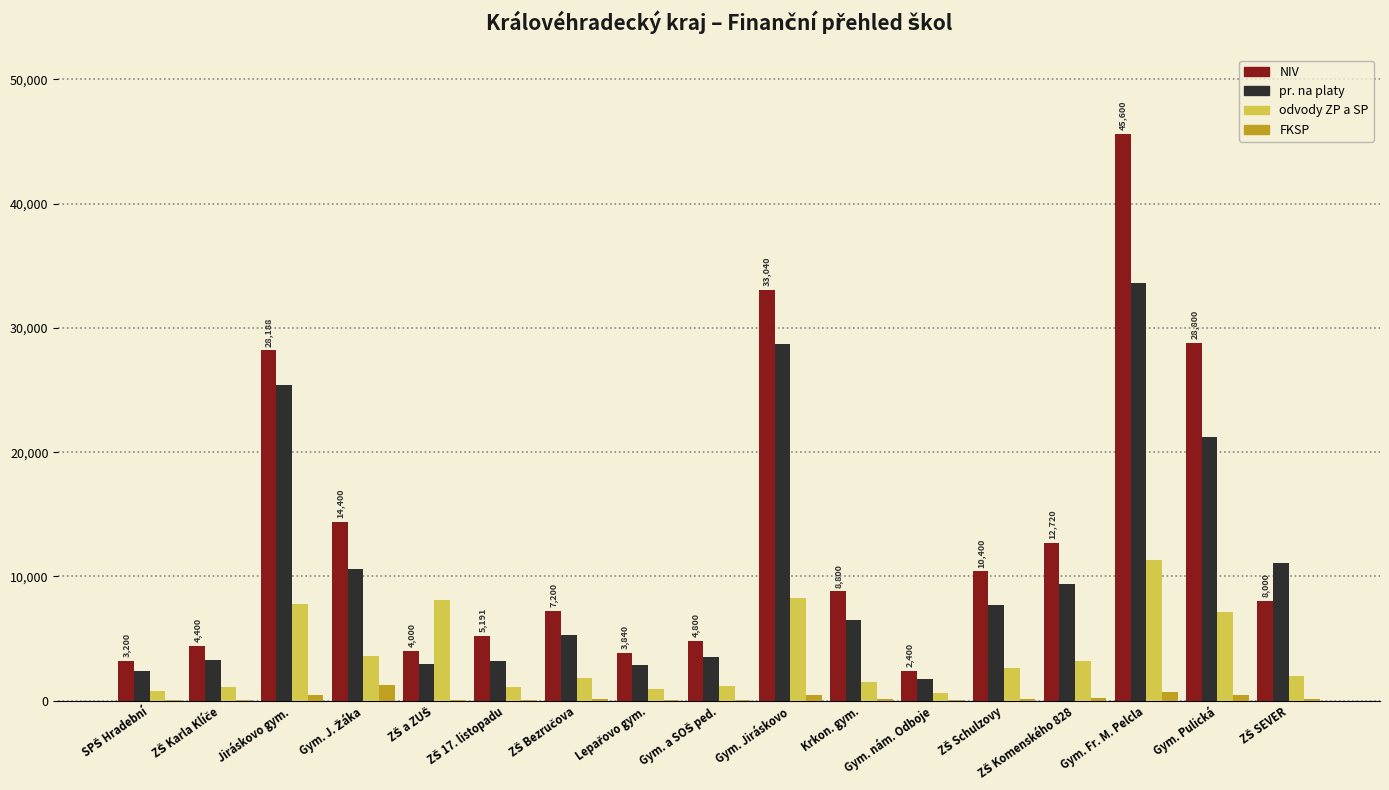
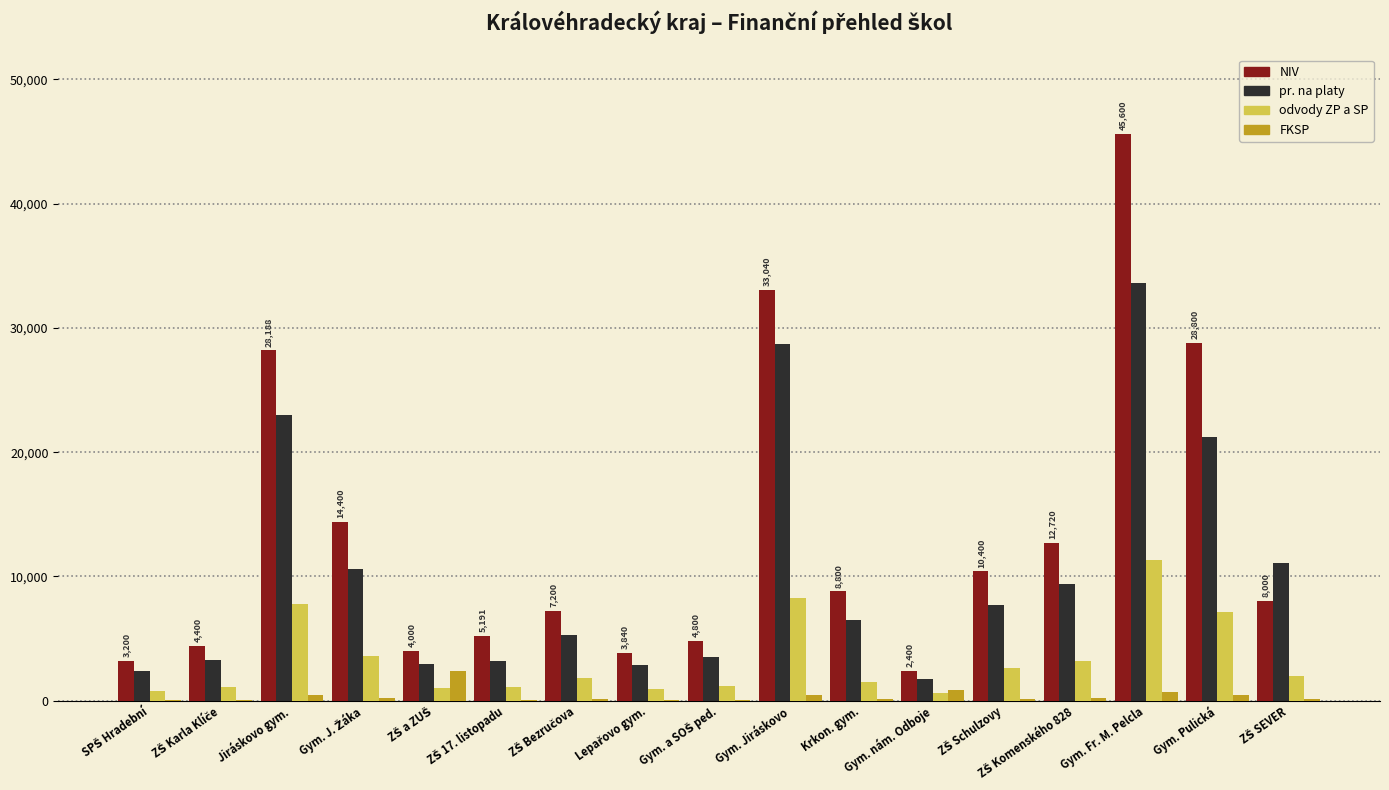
  {
    "NIV": {
      "SPŠ Hradební": "3,200",
      "ZŠ Karla Klíče": "4,400",
      "Jiráskovo gym.": "28,188",
      "Gym. J. Žáka": "14,400",
      "ZŠ a ZUŠ": "4,000",
      "ZŠ 17. listopadu": "5,191",
      "ZŠ Bezručova": "7,200",
      "Lepařovo gym.": "3,840",
      "Gym. a SOŠ ped.": "4,800",
      "Gym. Jiráskovo": "33,040",
      "Krkon. gym.": "8,800",
      "Gym. nám. Odboje": "2,400",
      "ZŠ Schulzovy": "10,400",
      "ZŠ Komenského 828": "12,720",
      "Gym. Fr. M. Pelcla": "45,600",
      "Gym. Pulická": "28,800",
      "ZŠ SEVER": "8,000"
    },
    "pr. na platy": {
      "SPŠ Hradební": "2,400",
      "ZŠ Karla Klíče": "3,200",
-     "Jiráskovo gym.": "25,400",
+     "Jiráskovo gym.": "23,000",
      "Gym. J. Žáka": "10,600",
      "ZŠ a ZUŠ": "2,900",
      "ZŠ 17. listopadu": "3,200",
      "ZŠ Bezručova": "5,300",
      "Lepařovo gym.": "2,800",
      "Gym. a SOŠ ped.": "3,500",
      "Gym. Jiráskovo": "28,700",
      "Krkon. gym.": "6,500",
      "Gym. nám. Odboje": "1,800",
      "ZŠ Schulzovy": "7,700",
      "ZŠ Komenského 828": "9,400",
      "Gym. Fr. M. Pelcla": "33,600",
      "Gym. Pulická": "21,200",
      "ZŠ SEVER": "11,100"
    },
    "odvody ZP a SP": {
      "SPŠ Hradební": "800",
      "ZŠ Karla Klíče": "1,100",
      "Jiráskovo gym.": "7,800",
      "Gym. J. Žáka": "3,600",
-     "ZŠ a ZUŠ": "8,100",
+     "ZŠ a ZUŠ": "1,000",
      "ZŠ 17. listopadu": "1,100",
      "ZŠ Bezručova": "1,800",
      "Lepařovo gym.": "1,000",
      "Gym. a SOŠ ped.": "1,200",
      "Gym. Jiráskovo": "8,200",
      "Krkon. gym.": "1,500",
      "Gym. nám. Odboje": "600",
      "ZŠ Schulzovy": "2,600",
      "ZŠ Komenského 828": "3,200",
      "Gym. Fr. M. Pelcla": "11,300",
      "Gym. Pulická": "7,200",
      "ZŠ SEVER": "2,000"
    },
    "FKSP": {
      "Jiráskovo gym.": "500",
-     "Gym. J. Žáka": "1,200",
-     "ZŠ a ZUŠ": "100",
+     "Gym. J. Žáka": "200",
+     "ZŠ a ZUŠ": "2,300",
      "Gym. Jiráskovo": "500",
-     "Gym. nám. Odboje": "0",
+     "Gym. nám. Odboje": "900",
      "Gym. Fr. M. Pelcla": "700",
      "Gym. Pulická": "400"
    }
  }
